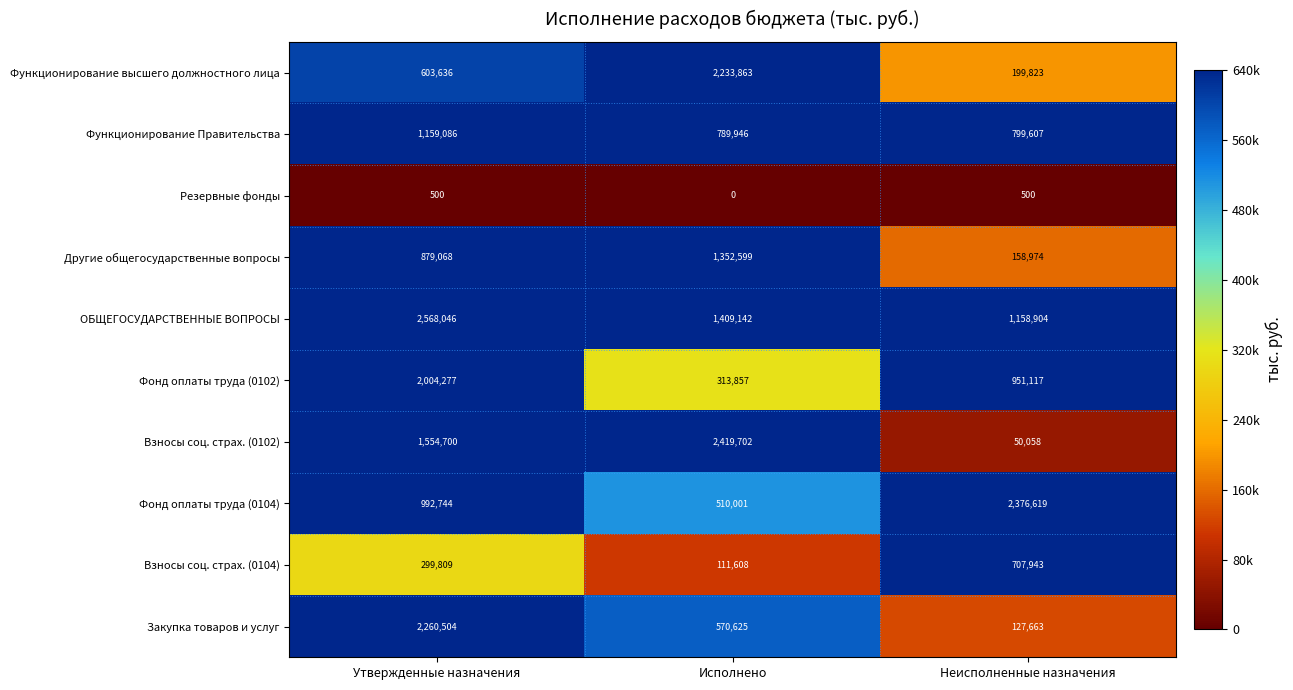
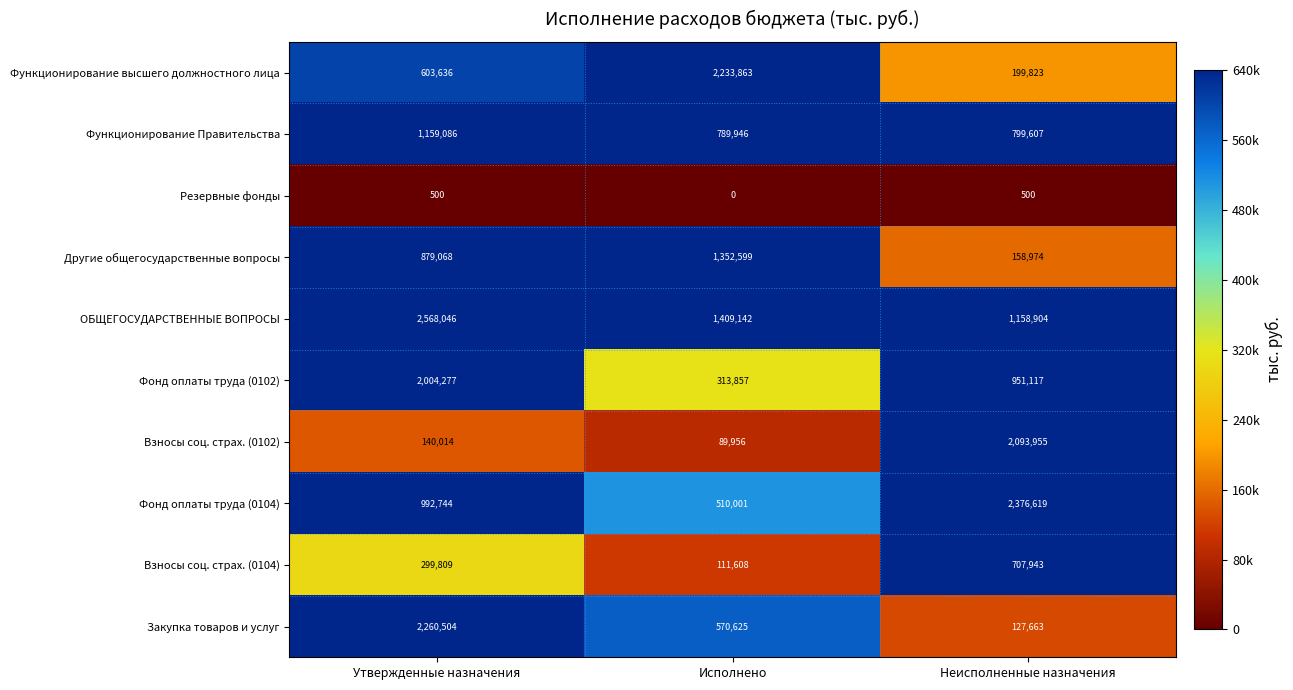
  {
    "Функционирование высшего должностного лица": {
      "Утвержденные назначения": "603,636",
      "Исполнено": "2,233,863",
      "Неисполненные назначения": "199,823"
    },
    "Функционирование Правительства": {
      "Утвержденные назначения": "1,159,086",
      "Исполнено": "789,946",
      "Неисполненные назначения": "799,607"
    },
    "Резервные фонды": {
      "Утвержденные назначения": "500",
      "Исполнено": "0",
      "Неисполненные назначения": "500"
    },
    "Другие общегосударственные вопросы": {
      "Утвержденные назначения": "879,068",
      "Исполнено": "1,352,599",
      "Неисполненные назначения": "158,974"
    },
    "ОБЩЕГОСУДАРСТВЕННЫЕ ВОПРОСЫ": {
      "Утвержденные назначения": "2,568,046",
      "Исполнено": "1,409,142",
      "Неисполненные назначения": "1,158,904"
    },
    "Фонд оплаты труда (0102)": {
      "Утвержденные назначения": "2,004,277",
      "Исполнено": "313,857",
      "Неисполненные назначения": "951,117"
    },
    "Взносы соц. страх. (0102)": {
-     "Утвержденные назначения": "1,554,700",
-     "Исполнено": "2,419,702",
-     "Неисполненные назначения": "50,058"
+     "Утвержденные назначения": "140,014",
+     "Исполнено": "89,956",
+     "Неисполненные назначения": "2,093,955"
    },
    "Фонд оплаты труда (0104)": {
      "Утвержденные назначения": "992,744",
      "Исполнено": "510,001",
      "Неисполненные назначения": "2,376,619"
    },
    "Взносы соц. страх. (0104)": {
      "Утвержденные назначения": "299,809",
      "Исполнено": "111,608",
      "Неисполненные назначения": "707,943"
    },
    "Закупка товаров и услуг": {
      "Утвержденные назначения": "2,260,504",
      "Исполнено": "570,625",
      "Неисполненные назначения": "127,663"
    }
  }
